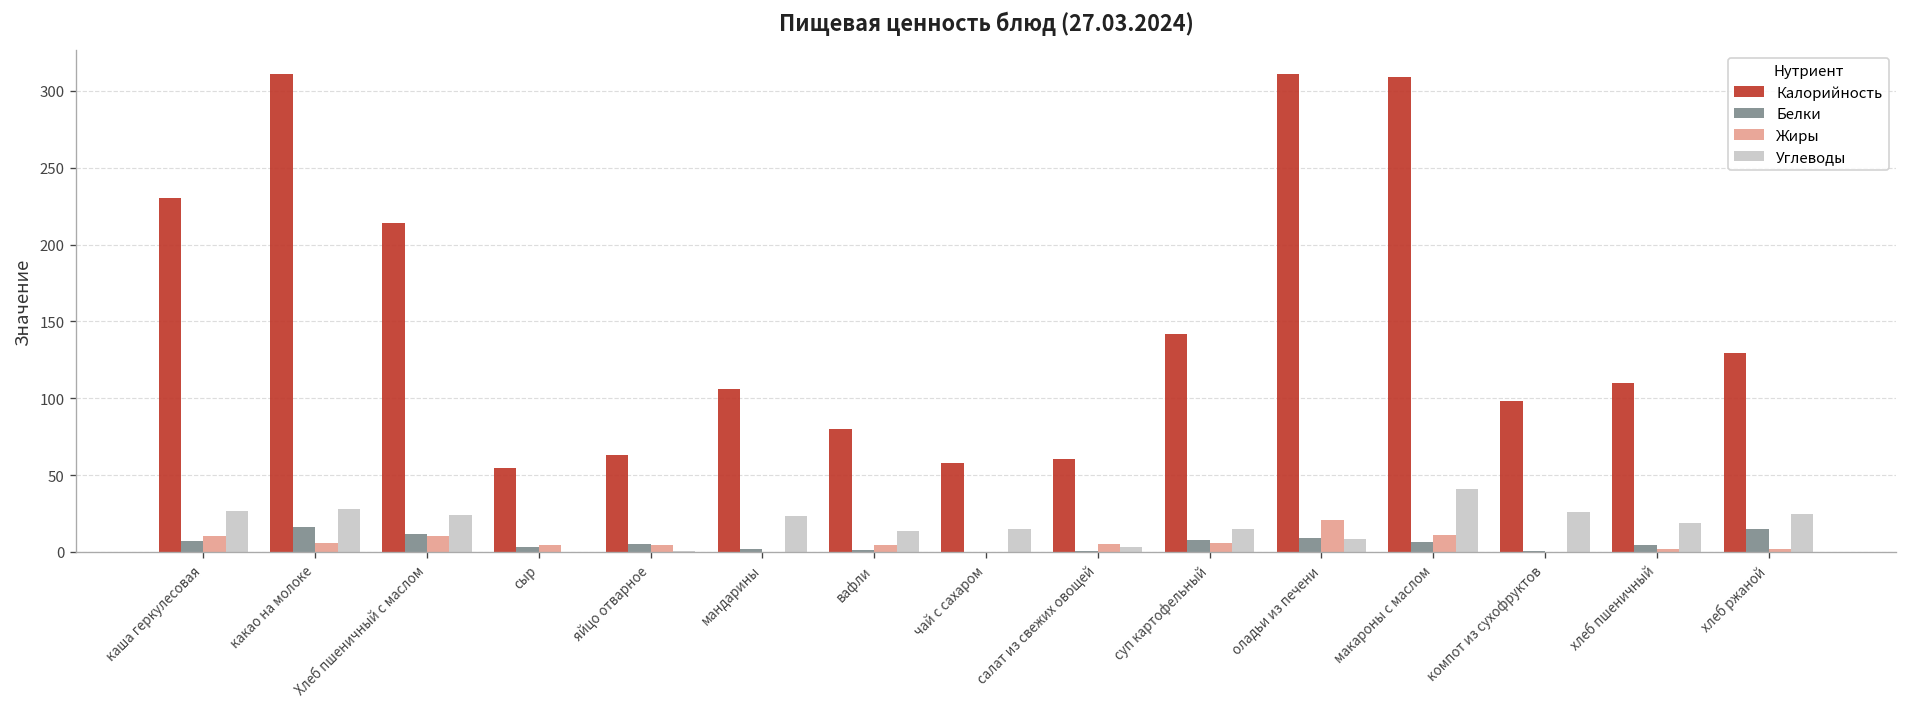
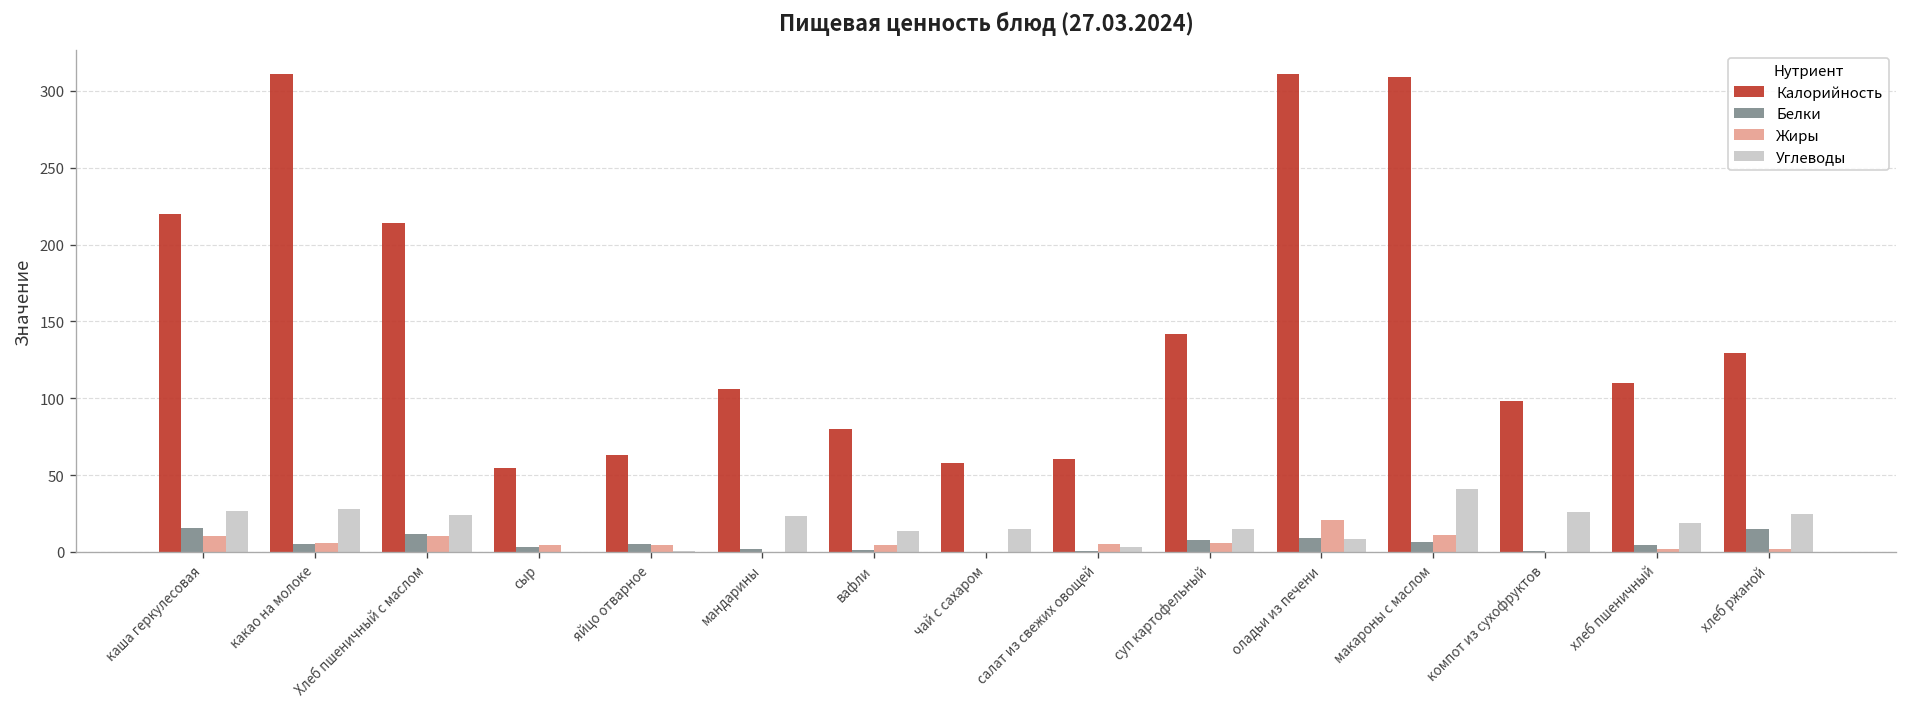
  {
    "Калорийность": {
-     "каша геркулесовая": 230,
+     "каша геркулесовая": 220,
      "какао на молоке": 311,
      "Хлеб пшеничный с маслом": 214,
      "сыр": 54,
      "яйцо отварное": 63,
      "мандарины": 106,
      "вафли": 80,
      "чай с сахаром": 58,
      "салат из свежих овощей": 60,
      "суп картофельный": 142,
      "оладьи из печени": 311,
      "макароны с маслом": 309,
      "компот из сухофруктов": 98,
      "хлеб пшеничный": 110,
      "хлеб ржаной": 130
    },
    "Белки": {
-     "каша геркулесовая": 7,
-     "какао на молоке": 16,
+     "каша геркулесовая": 15,
+     "какао на молоке": 5,
      "Хлеб пшеничный с маслом": 12,
      "сыр": 3,
      "яйцо отварное": 5,
      "суп картофельный": 7,
      "оладьи из печени": 9,
      "макароны с маслом": 6,
      "хлеб пшеничный": 4,
      "хлеб ржаной": 15
    },
    "Жиры": {
      "каша геркулесовая": 10,
      "какао на молоке": 5,
      "Хлеб пшеничный с маслом": 11,
      "сыр": 4,
      "яйцо отварное": 5,
      "мандарины": 0,
      "вафли": 4,
      "чай с сахаром": 0,
      "салат из свежих овощей": 5,
      "суп картофельный": 6,
      "оладьи из печени": 21,
      "макароны с маслом": 11,
      "компот из сухофруктов": 0
    },
    "Углеводы": {
      "каша геркулесовая": 26,
      "какао на молоке": 28,
      "Хлеб пшеничный с маслом": 24,
      "сыр": 0,
      "мандарины": 23,
      "вафли": 13,
      "чай с сахаром": 15,
      "салат из свежих овощей": 3,
      "суп картофельный": 15,
      "оладьи из печени": 8,
      "макароны с маслом": 41,
      "компот из сухофруктов": 26,
      "хлеб пшеничный": 19,
      "хлеб ржаной": 25
    }
  }
